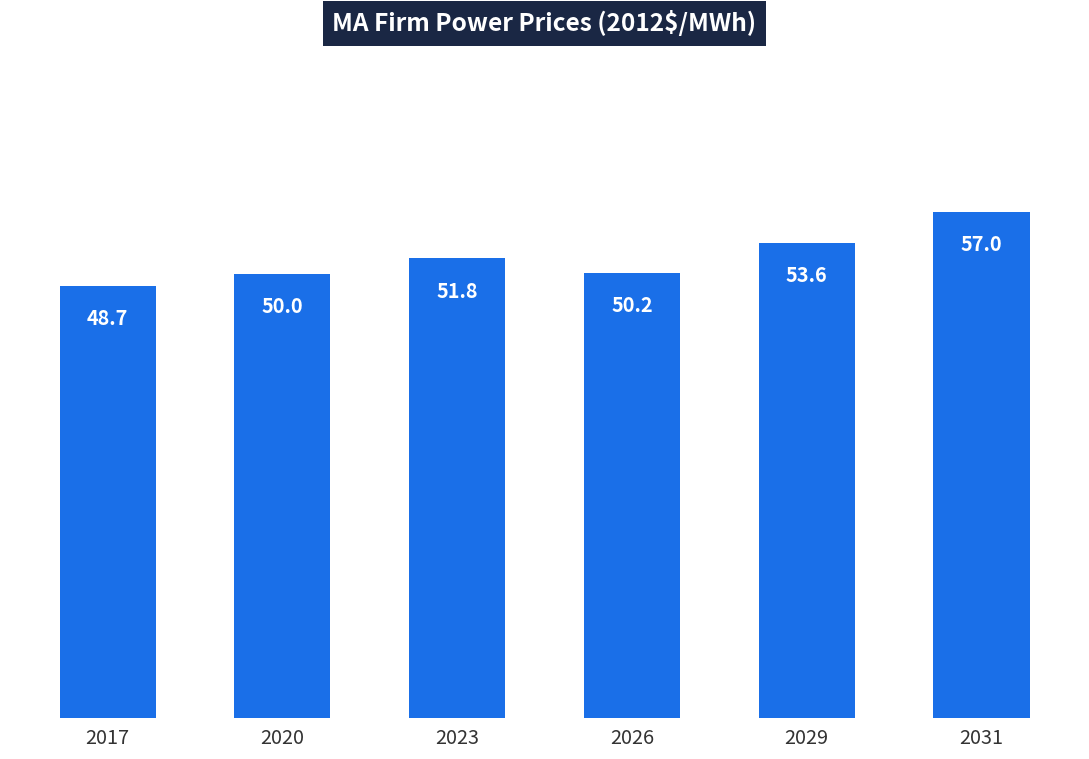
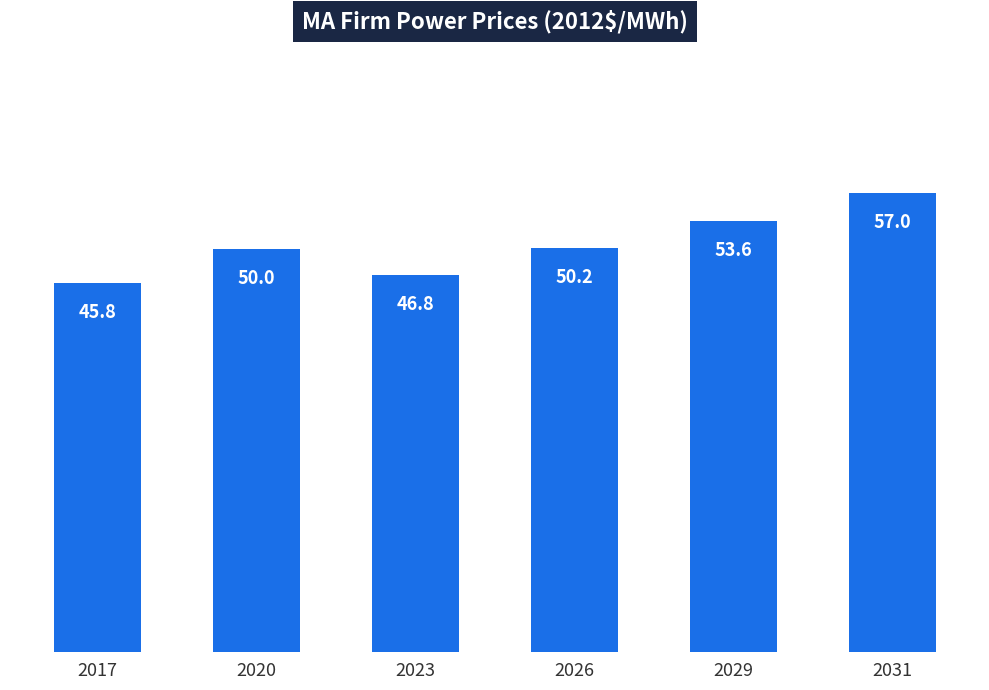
  {
-   "2017": 48.7,
+   "2017": 45.8,
    "2020": 50.0,
-   "2023": 51.8,
+   "2023": 46.8,
    "2026": 50.2,
    "2029": 53.6,
    "2031": 57.0
  }
